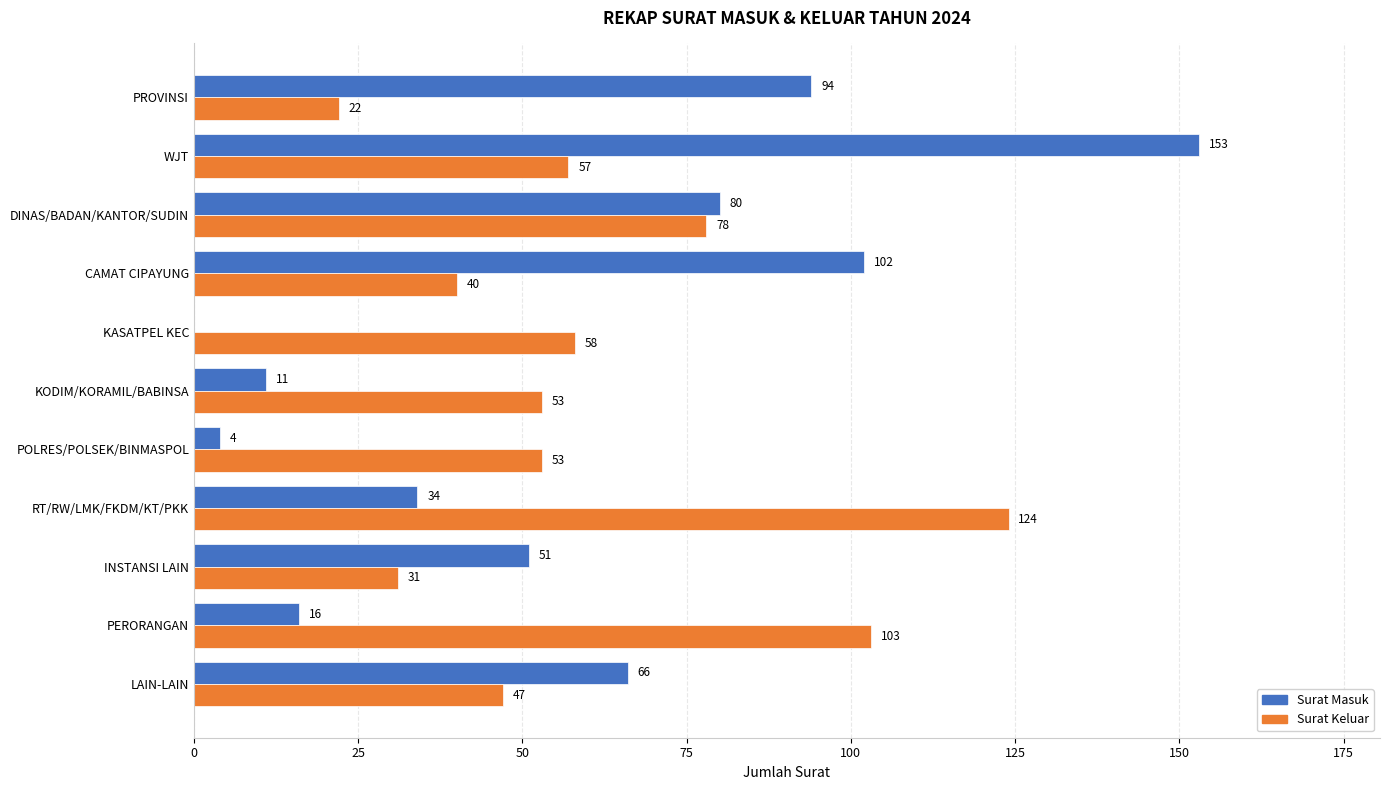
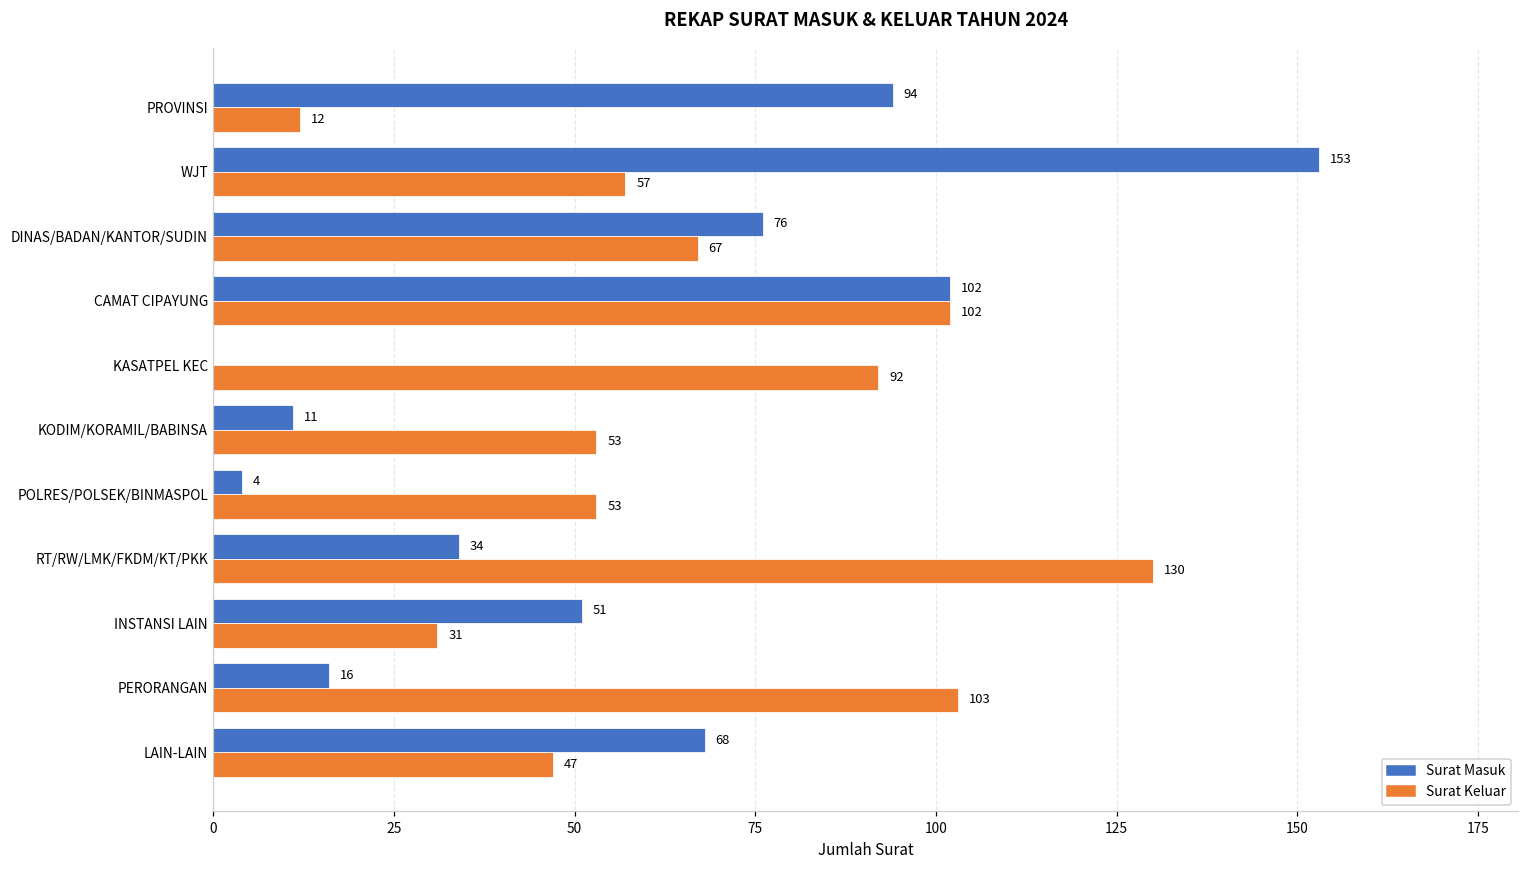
  {
    "Surat Masuk": {
      "PROVINSI": 94,
      "WJT": 153,
-     "DINAS/BADAN/KANTOR/SUDIN": 80,
+     "DINAS/BADAN/KANTOR/SUDIN": 76,
      "CAMAT CIPAYUNG": 102,
      "KODIM/KORAMIL/BABINSA": 11,
      "POLRES/POLSEK/BINMASPOL": 4,
      "RT/RW/LMK/FKDM/KT/PKK": 34,
      "INSTANSI LAIN": 51,
      "PERORANGAN": 16,
-     "LAIN-LAIN": 66
+     "LAIN-LAIN": 68
    },
    "Surat Keluar": {
-     "PROVINSI": 22,
+     "PROVINSI": 12,
      "WJT": 57,
-     "DINAS/BADAN/KANTOR/SUDIN": 78,
-     "CAMAT CIPAYUNG": 40,
-     "KASATPEL KEC": 58,
+     "DINAS/BADAN/KANTOR/SUDIN": 67,
+     "CAMAT CIPAYUNG": 102,
+     "KASATPEL KEC": 92,
      "KODIM/KORAMIL/BABINSA": 53,
      "POLRES/POLSEK/BINMASPOL": 53,
-     "RT/RW/LMK/FKDM/KT/PKK": 124,
+     "RT/RW/LMK/FKDM/KT/PKK": 130,
      "INSTANSI LAIN": 31,
      "PERORANGAN": 103,
      "LAIN-LAIN": 47
    }
  }
